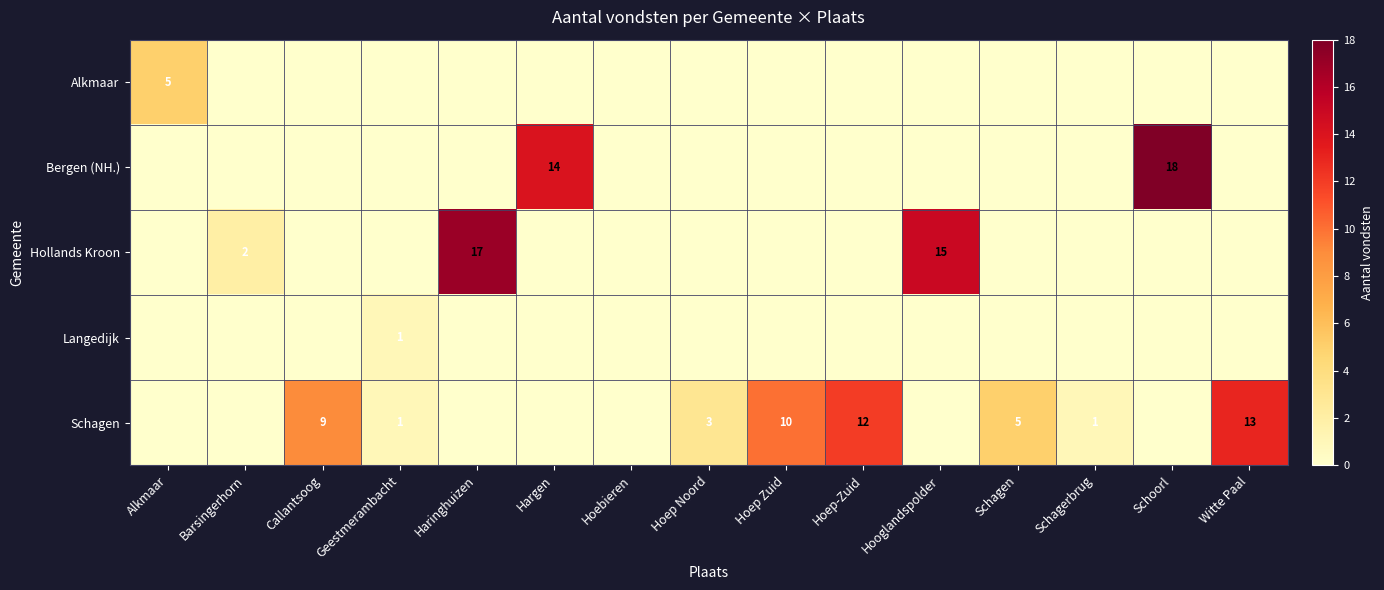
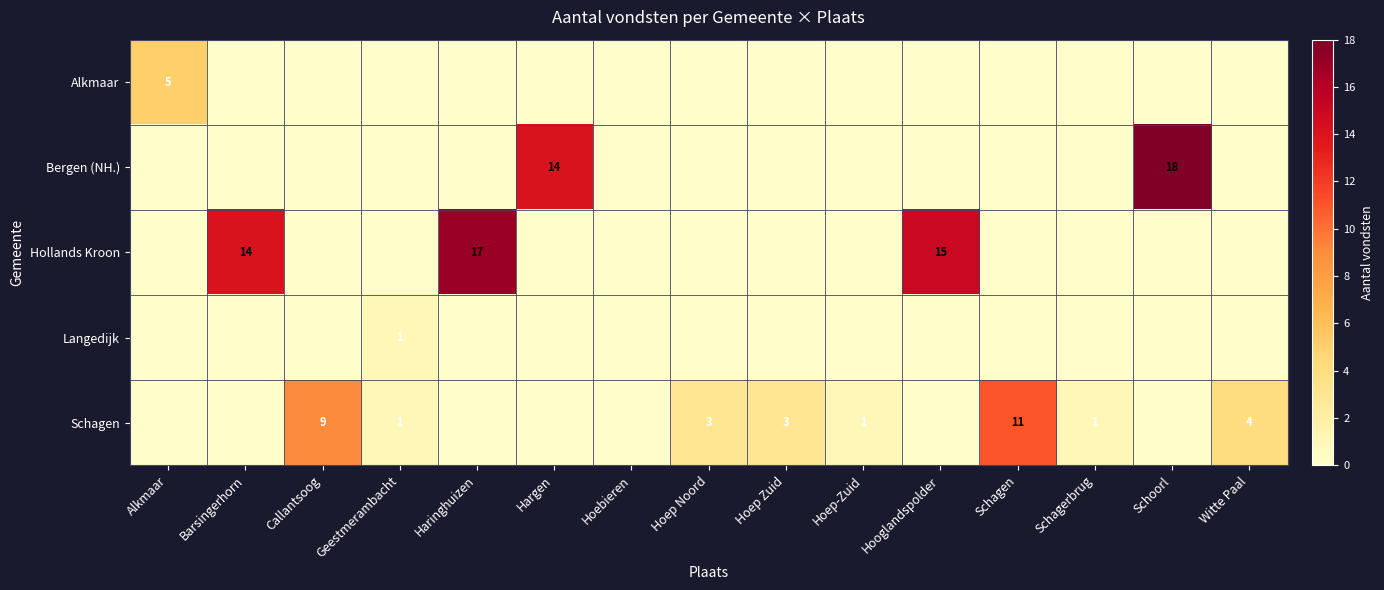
  {
    "Alkmaar": {
      "Alkmaar": 5
    },
    "Bergen (NH.)": {
      "Hargen": 14,
      "Schoorl": 18
    },
    "Hollands Kroon": {
-     "Barsingerhorn": 2,
+     "Barsingerhorn": 14,
      "Haringhuizen": 17,
      "Hooglandspolder": 15
    },
    "Langedijk": {
      "Geestmerambacht": 1
    },
    "Schagen": {
      "Callantsoog": 9,
      "Geestmerambacht": 1,
      "Hoep Noord": 3,
-     "Hoep Zuid": 10,
-     "Hoep-Zuid": 12,
-     "Schagen": 5,
+     "Hoep Zuid": 3,
+     "Hoep-Zuid": 1,
+     "Schagen": 11,
      "Schagerbrug": 1,
-     "Witte Paal": 13
+     "Witte Paal": 4
    }
  }
